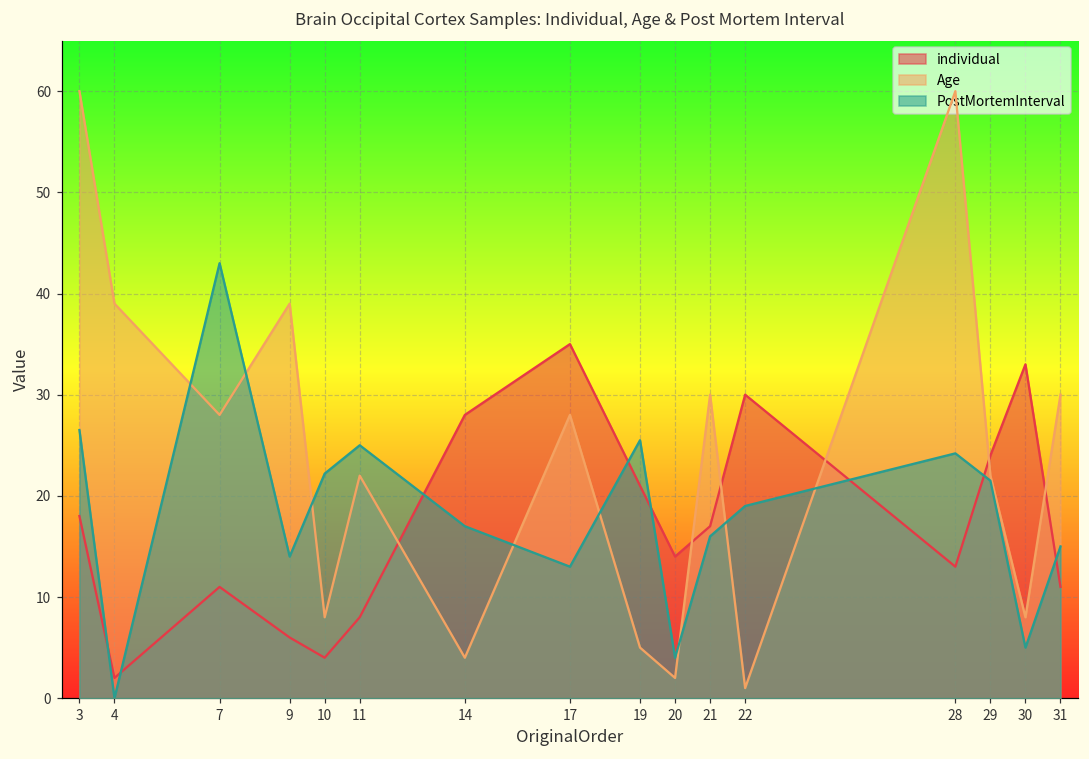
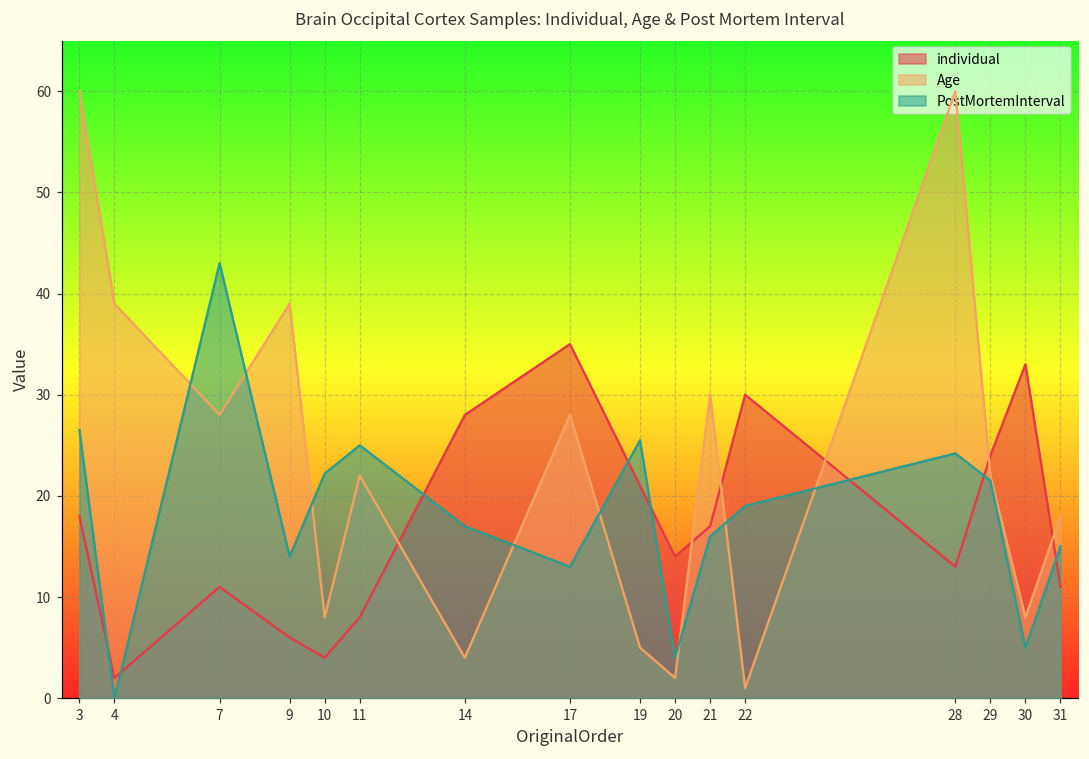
  {
    "individual": {
      "3": 18,
      "4": 2,
      "7": 11,
      "9": 6,
      "10": 4,
      "11": 8,
      "14": 28,
      "17": 35,
      "19": 21,
      "20": 14,
      "21": 17,
      "22": 30,
      "28": 13,
      "29": 24,
      "30": 33,
      "31": 11
    },
    "Age": {
      "3": 60,
      "4": 39,
      "7": 28,
      "9": 39,
      "10": 8,
      "11": 22,
      "14": 4,
      "17": 28,
      "19": 5,
      "20": 2,
      "21": 30,
      "22": 1,
      "29": 22,
      "30": 8,
-     "31": 30
+     "31": 18
    },
    "PostMortemInterval": {
      "3": 27,
      "4": 0,
      "7": 43,
      "9": 14,
      "10": 22,
      "11": 25,
      "14": 17,
      "17": 13,
      "19": 26,
      "20": 4,
      "21": 16,
      "22": 19,
      "28": 24,
      "29": 22,
      "30": 5,
      "31": 15
    }
  }
